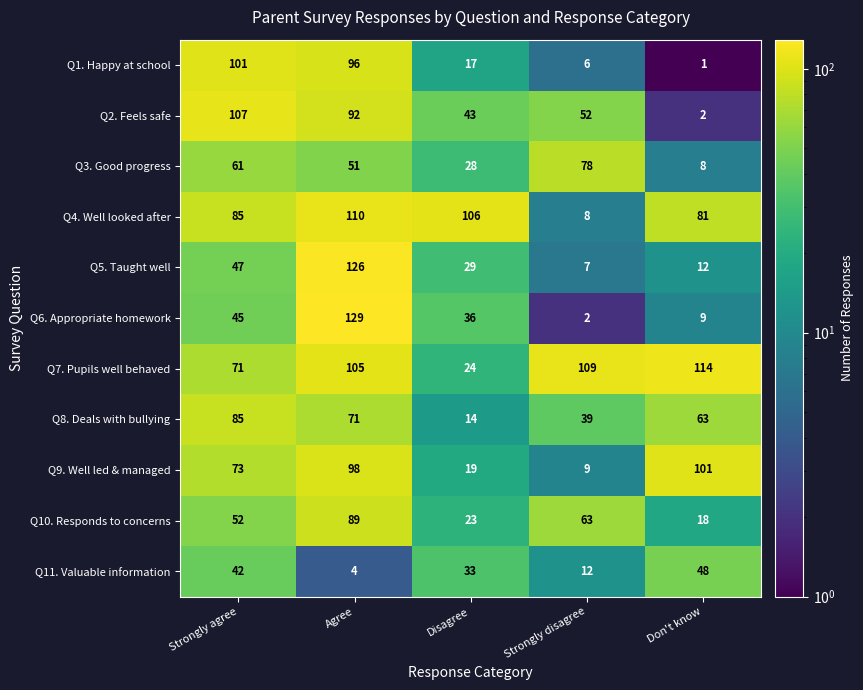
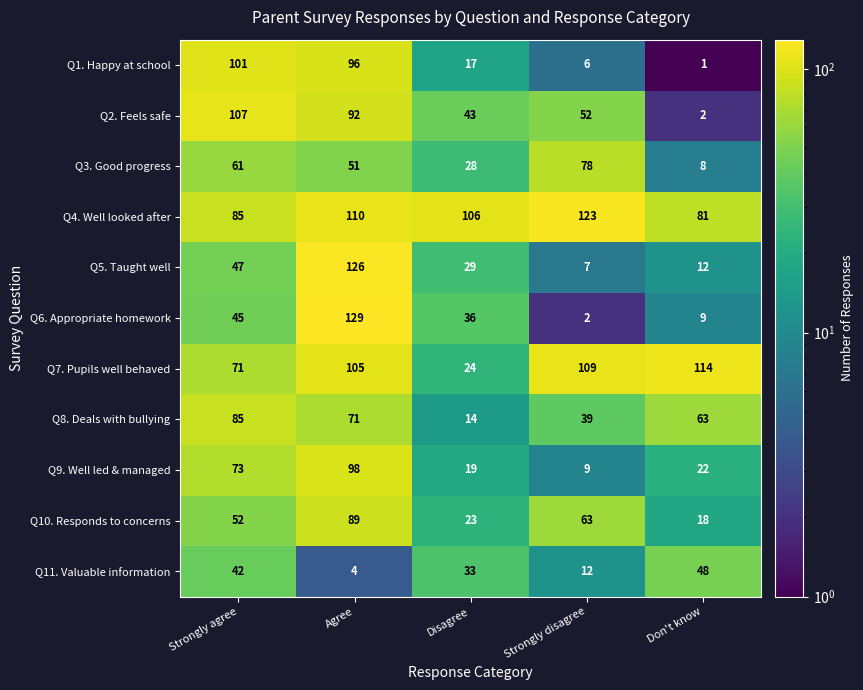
  {
    "Q1. Happy at school": {
      "Strongly agree": 101,
      "Agree": 96,
      "Disagree": 17,
      "Strongly disagree": 6,
      "Don't know": 1
    },
    "Q2. Feels safe": {
      "Strongly agree": 107,
      "Agree": 92,
      "Disagree": 43,
      "Strongly disagree": 52,
      "Don't know": 2
    },
    "Q3. Good progress": {
      "Strongly agree": 61,
      "Agree": 51,
      "Disagree": 28,
      "Strongly disagree": 78,
      "Don't know": 8
    },
    "Q4. Well looked after": {
      "Strongly agree": 85,
      "Agree": 110,
      "Disagree": 106,
-     "Strongly disagree": 8,
+     "Strongly disagree": 123,
      "Don't know": 81
    },
    "Q5. Taught well": {
      "Strongly agree": 47,
      "Agree": 126,
      "Disagree": 29,
      "Strongly disagree": 7,
      "Don't know": 12
    },
    "Q6. Appropriate homework": {
      "Strongly agree": 45,
      "Agree": 129,
      "Disagree": 36,
      "Strongly disagree": 2,
      "Don't know": 9
    },
    "Q7. Pupils well behaved": {
      "Strongly agree": 71,
      "Agree": 105,
      "Disagree": 24,
      "Strongly disagree": 109,
      "Don't know": 114
    },
    "Q8. Deals with bullying": {
      "Strongly agree": 85,
      "Agree": 71,
      "Disagree": 14,
      "Strongly disagree": 39,
      "Don't know": 63
    },
    "Q9. Well led & managed": {
      "Strongly agree": 73,
      "Agree": 98,
      "Disagree": 19,
      "Strongly disagree": 9,
-     "Don't know": 101
+     "Don't know": 22
    },
    "Q10. Responds to concerns": {
      "Strongly agree": 52,
      "Agree": 89,
      "Disagree": 23,
      "Strongly disagree": 63,
      "Don't know": 18
    },
    "Q11. Valuable information": {
      "Strongly agree": 42,
      "Agree": 4,
      "Disagree": 33,
      "Strongly disagree": 12,
      "Don't know": 48
    }
  }
